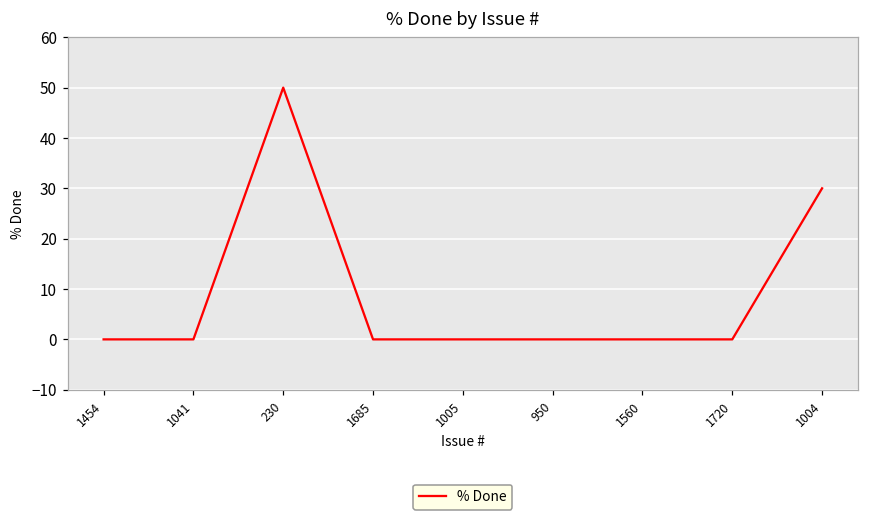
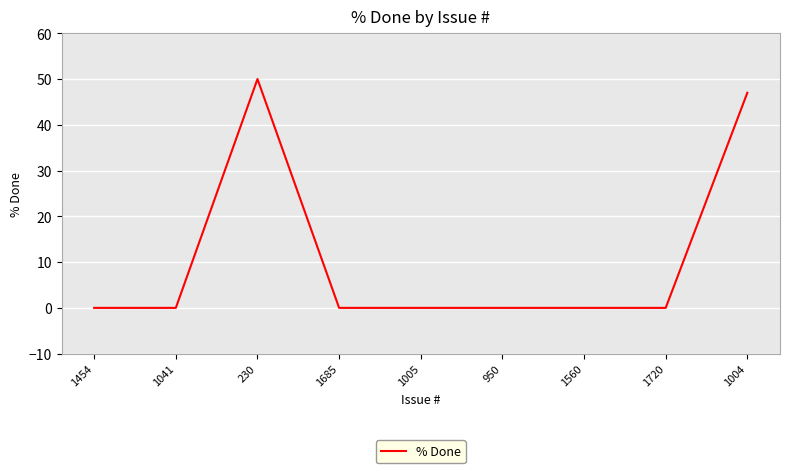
  {
    "1454": 0,
    "1041": 0,
    "230": 50,
    "1685": 0,
    "1005": 0,
    "950": 0,
    "1560": 0,
    "1720": 0,
-   "1004": 30
+   "1004": 47
  }
